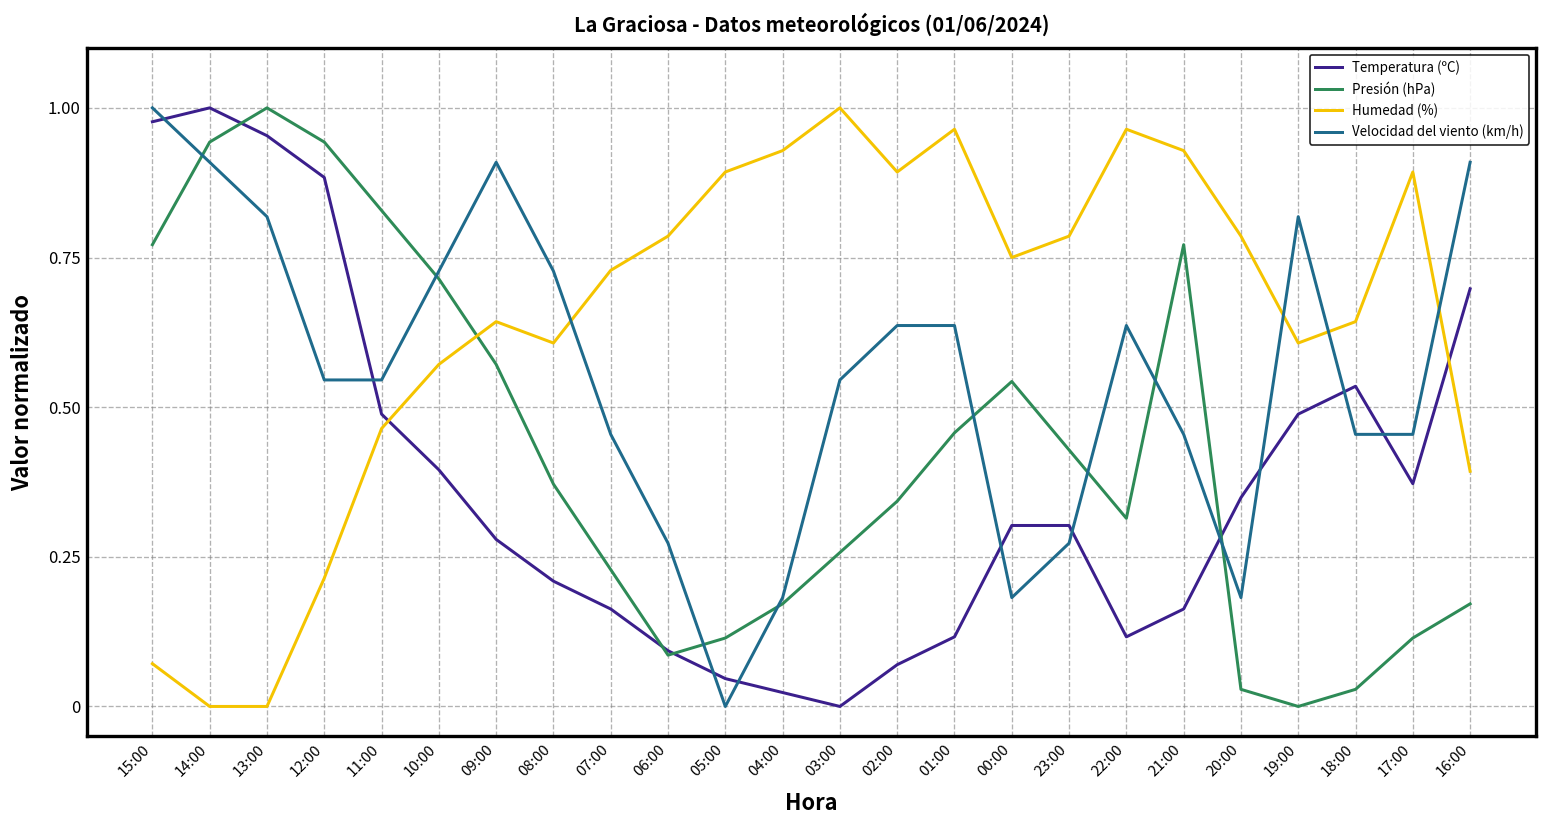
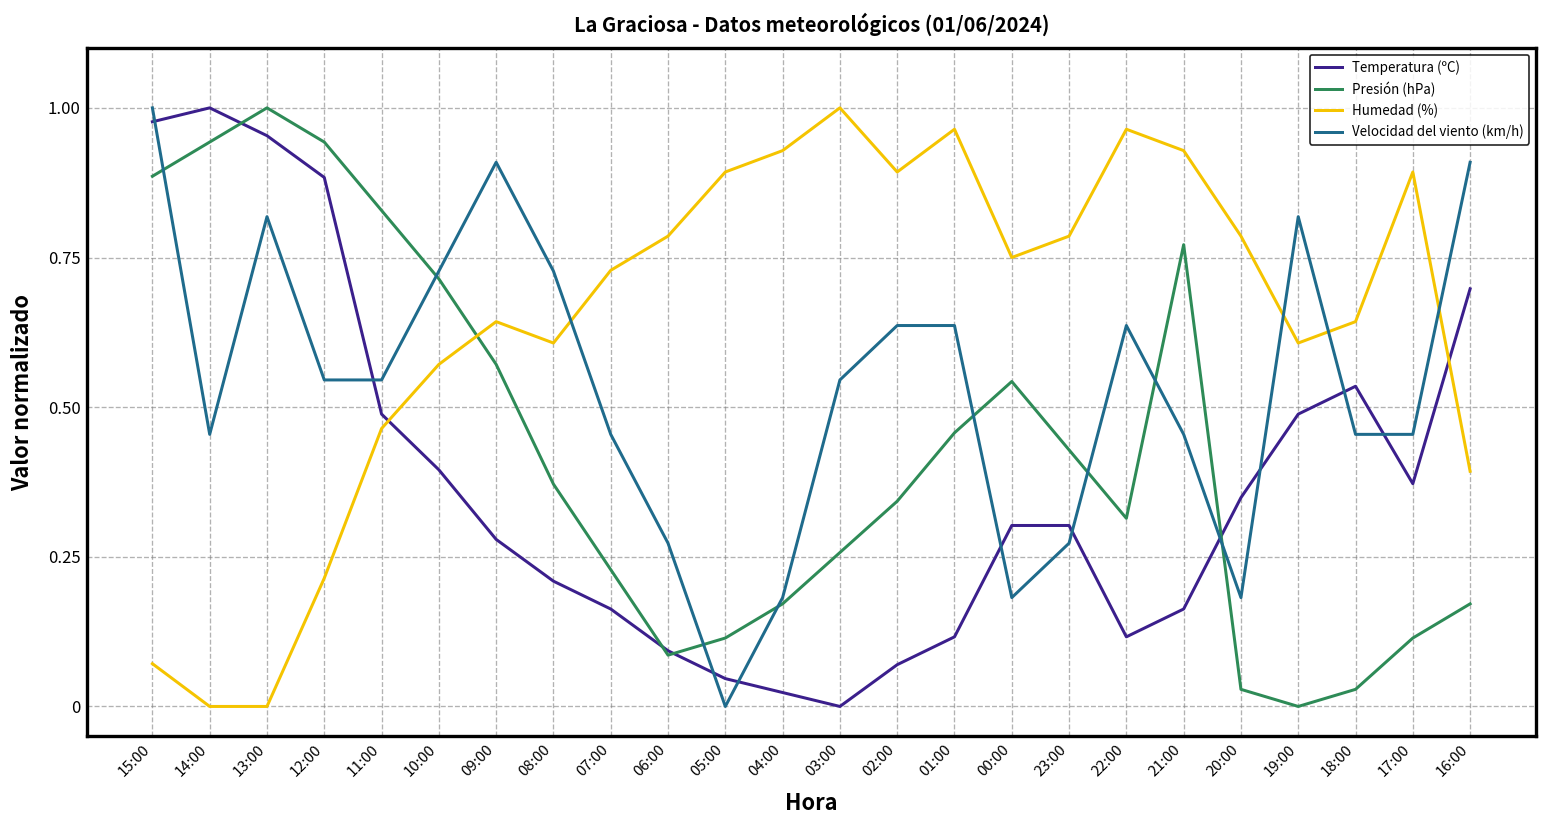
  {
    "Temperatura (ºC)": {
      "15:00": 0.98,
      "14:00": 1.00,
      "13:00": 0.95,
      "12:00": 0.88,
      "11:00": 0.49,
      "10:00": 0.40,
      "09:00": 0.28,
      "08:00": 0.21,
      "07:00": 0.16,
      "06:00": 0.09,
      "05:00": 0.05,
      "04:00": 0.02,
      "03:00": 0.00,
      "02:00": 0.07,
      "01:00": 0.12,
      "00:00": 0.30,
      "23:00": 0.30,
      "22:00": 0.12,
      "21:00": 0.16,
      "20:00": 0.35,
      "19:00": 0.49,
      "18:00": 0.53,
      "17:00": 0.37,
      "16:00": 0.70
    },
    "Presión (hPa)": {
-     "15:00": 0.77,
+     "15:00": 0.89,
      "14:00": 0.94,
      "13:00": 1.00,
      "12:00": 0.94,
      "11:00": 0.83,
      "10:00": 0.71,
      "09:00": 0.57,
      "08:00": 0.37,
      "07:00": 0.23,
      "06:00": 0.09,
      "05:00": 0.11,
      "04:00": 0.17,
      "03:00": 0.26,
      "02:00": 0.34,
      "01:00": 0.46,
      "00:00": 0.54,
      "23:00": 0.43,
      "22:00": 0.31,
      "21:00": 0.77,
      "20:00": 0.03,
      "19:00": 0.00,
      "18:00": 0.03,
      "17:00": 0.11,
      "16:00": 0.17
    },
    "Humedad (%)": {
      "15:00": 0.07,
      "14:00": 0.00,
      "13:00": 0.00,
      "12:00": 0.21,
      "11:00": 0.46,
      "10:00": 0.57,
      "09:00": 0.64,
      "08:00": 0.61,
      "07:00": 0.73,
      "06:00": 0.79,
      "05:00": 0.89,
      "04:00": 0.93,
      "03:00": 1.00,
      "02:00": 0.89,
      "01:00": 0.96,
      "00:00": 0.75,
      "23:00": 0.79,
      "22:00": 0.96,
      "21:00": 0.93,
      "20:00": 0.79,
      "19:00": 0.61,
      "18:00": 0.64,
      "17:00": 0.89,
      "16:00": 0.39
    },
    "Velocidad del viento (km/h)": {
      "15:00": 1.00,
-     "14:00": 0.91,
+     "14:00": 0.45,
      "13:00": 0.82,
      "12:00": 0.55,
      "11:00": 0.55,
      "10:00": 0.73,
      "09:00": 0.91,
      "08:00": 0.73,
      "07:00": 0.45,
      "06:00": 0.27,
      "05:00": 0.00,
      "04:00": 0.18,
      "03:00": 0.55,
      "02:00": 0.64,
      "01:00": 0.64,
      "00:00": 0.18,
      "23:00": 0.27,
      "22:00": 0.64,
      "21:00": 0.45,
      "20:00": 0.18,
      "19:00": 0.82,
      "18:00": 0.45,
      "17:00": 0.45,
      "16:00": 0.91
    }
  }
